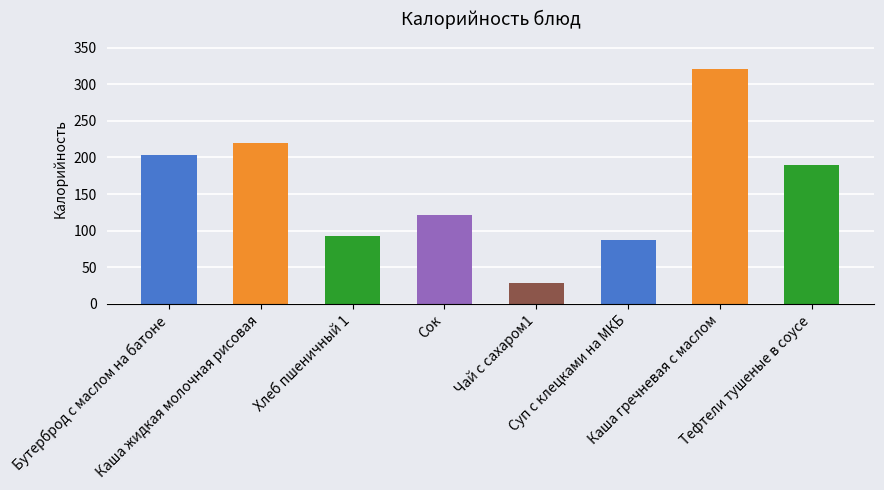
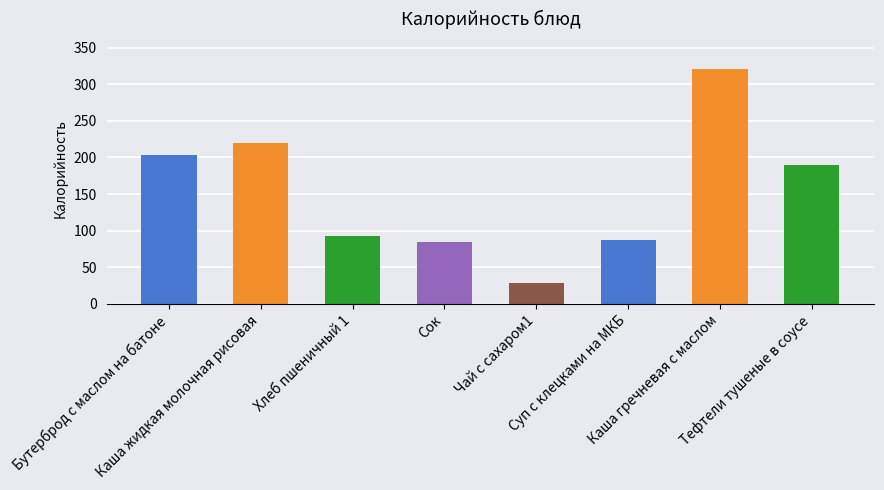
  {
    "Бутерброд с маслом на батоне": 200,
    "Каша жидкая молочная рисовая": 220,
    "Хлеб пшеничный 1": 90,
-   "Сок": 120,
+   "Сок": 80,
    "Чай с сахаром1": 30,
    "Суп с клецками на МКБ": 90,
    "Каша гречневая с маслом": 320,
    "Тефтели тушеные в соусе": 190
  }
